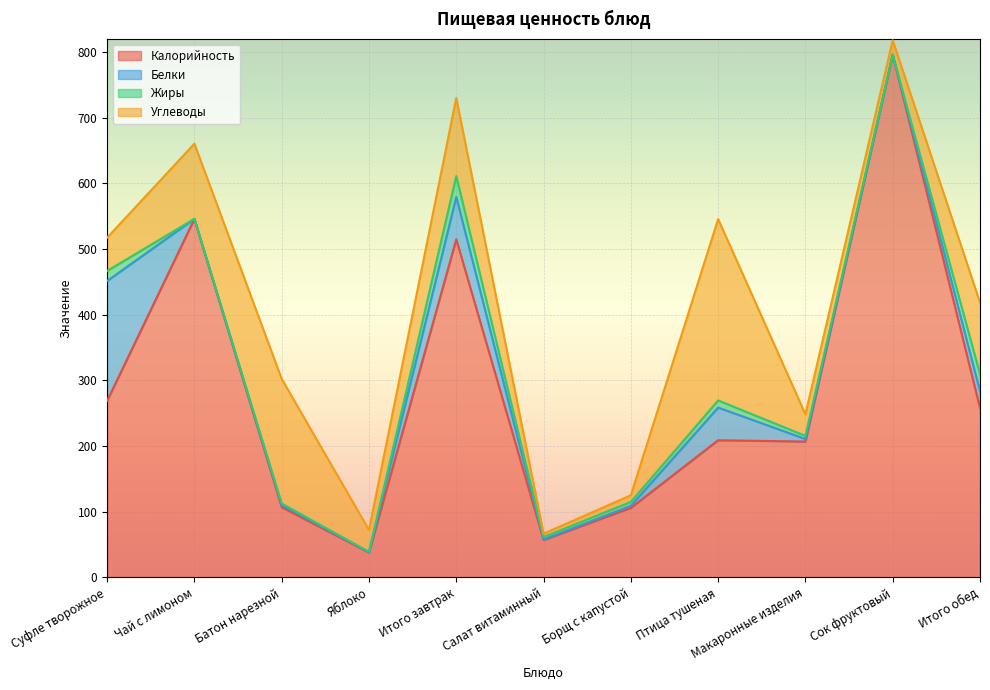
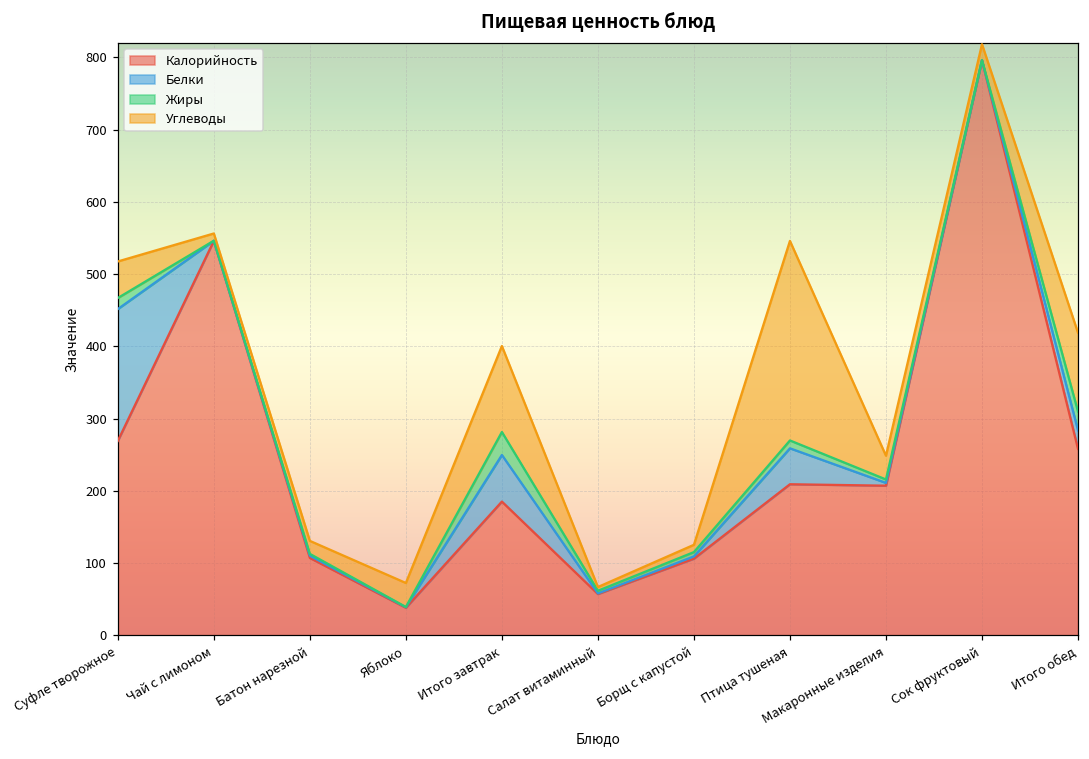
  {
    "Калорийность": {
      "Суфле творожное": 270,
-     "Итого завтрак": 520,
+     "Итого завтрак": 190,
      "Птица тушеная": 210,
      "Итого обед": 260
    },
    "Белки": {
      "Суфле творожное": 180,
      "Итого завтрак": 60,
      "Птица тушеная": 50,
      "Итого обед": 30
    },
    "Жиры": {
      "Суфле творожное": 20,
      "Итого завтрак": 30,
      "Борщ с капустой": 10,
      "Птица тушеная": 10,
      "Макаронные изделия": 0,
      "Итого обед": 30
    },
    "Углеводы": {
      "Суфле творожное": 50,
-     "Чай с лимоном": 110,
-     "Батон нарезной": 190,
+     "Чай с лимоном": 10,
+     "Батон нарезной": 20,
      "Яблоко": 30,
      "Итого завтрак": 120,
      "Салат витаминный": 10,
      "Борщ с капустой": 10,
      "Птица тушеная": 280,
      "Макаронные изделия": 30,
      "Сок фруктовый": 20,
      "Итого обед": 110
    }
  }
